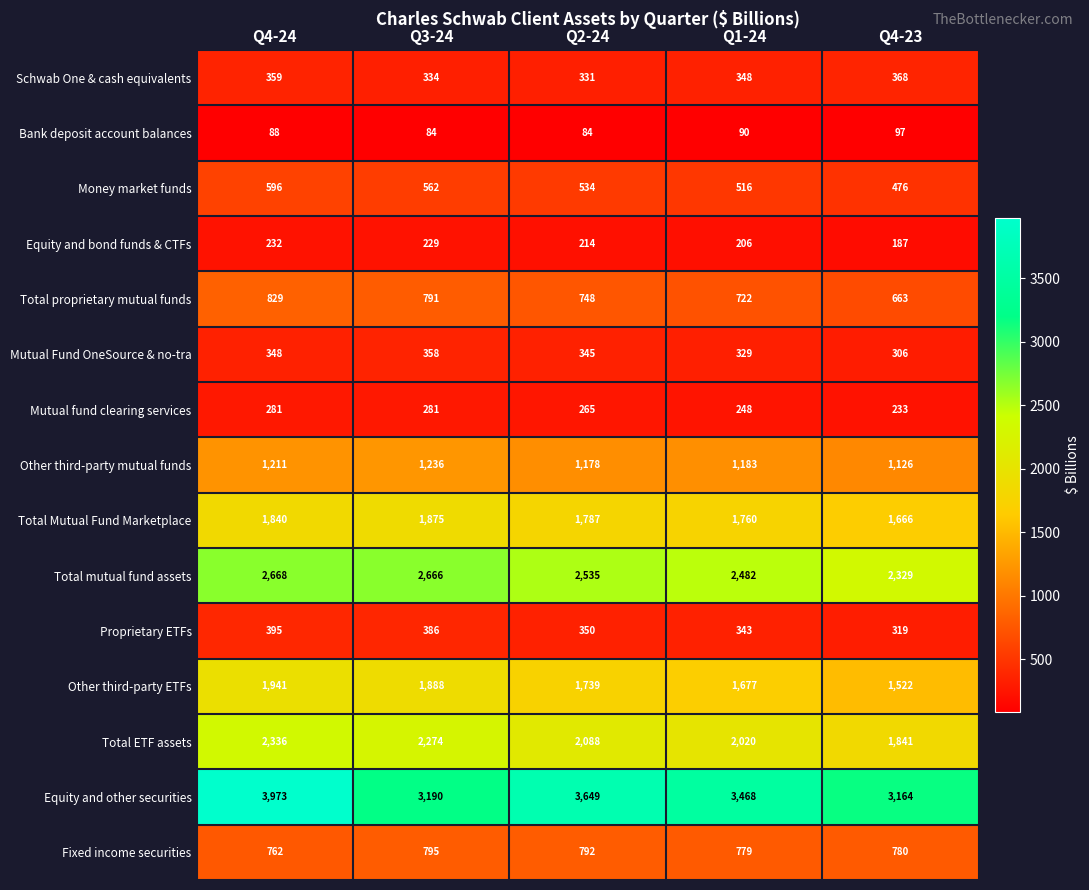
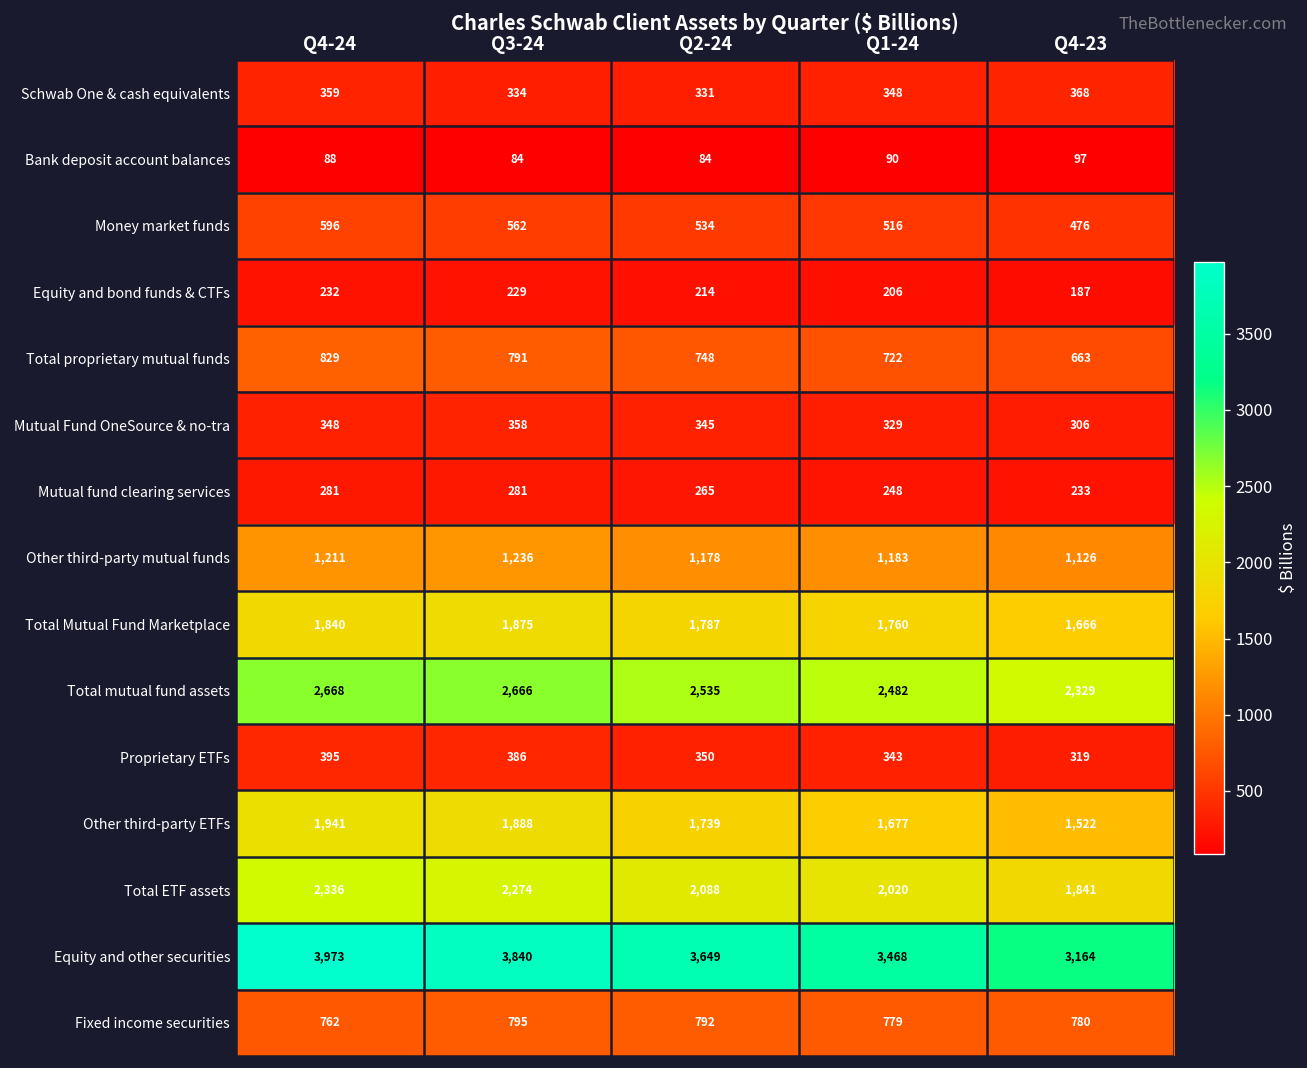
  {
    "Schwab One & cash equivalents": {
      "Q4-24": "359",
      "Q3-24": "334",
      "Q2-24": "331",
      "Q1-24": "348",
      "Q4-23": "368"
    },
    "Bank deposit account balances": {
      "Q4-24": "88",
      "Q3-24": "84",
      "Q2-24": "84",
      "Q1-24": "90",
      "Q4-23": "97"
    },
    "Money market funds": {
      "Q4-24": "596",
      "Q3-24": "562",
      "Q2-24": "534",
      "Q1-24": "516",
      "Q4-23": "476"
    },
    "Equity and bond funds & CTFs": {
      "Q4-24": "232",
      "Q3-24": "229",
      "Q2-24": "214",
      "Q1-24": "206",
      "Q4-23": "187"
    },
    "Total proprietary mutual funds": {
      "Q4-24": "829",
      "Q3-24": "791",
      "Q2-24": "748",
      "Q1-24": "722",
      "Q4-23": "663"
    },
    "Mutual Fund OneSource & no-tra": {
      "Q4-24": "348",
      "Q3-24": "358",
      "Q2-24": "345",
      "Q1-24": "329",
      "Q4-23": "306"
    },
    "Mutual fund clearing services": {
      "Q4-24": "281",
      "Q3-24": "281",
      "Q2-24": "265",
      "Q1-24": "248",
      "Q4-23": "233"
    },
    "Other third-party mutual funds": {
      "Q4-24": "1,211",
      "Q3-24": "1,236",
      "Q2-24": "1,178",
      "Q1-24": "1,183",
      "Q4-23": "1,126"
    },
    "Total Mutual Fund Marketplace": {
      "Q4-24": "1,840",
      "Q3-24": "1,875",
      "Q2-24": "1,787",
      "Q1-24": "1,760",
      "Q4-23": "1,666"
    },
    "Total mutual fund assets": {
      "Q4-24": "2,668",
      "Q3-24": "2,666",
      "Q2-24": "2,535",
      "Q1-24": "2,482",
      "Q4-23": "2,329"
    },
    "Proprietary ETFs": {
      "Q4-24": "395",
      "Q3-24": "386",
      "Q2-24": "350",
      "Q1-24": "343",
      "Q4-23": "319"
    },
    "Other third-party ETFs": {
      "Q4-24": "1,941",
      "Q3-24": "1,888",
      "Q2-24": "1,739",
      "Q1-24": "1,677",
      "Q4-23": "1,522"
    },
    "Total ETF assets": {
      "Q4-24": "2,336",
      "Q3-24": "2,274",
      "Q2-24": "2,088",
      "Q1-24": "2,020",
      "Q4-23": "1,841"
    },
    "Equity and other securities": {
      "Q4-24": "3,973",
-     "Q3-24": "3,190",
+     "Q3-24": "3,840",
      "Q2-24": "3,649",
      "Q1-24": "3,468",
      "Q4-23": "3,164"
    },
    "Fixed income securities": {
      "Q4-24": "762",
      "Q3-24": "795",
      "Q2-24": "792",
      "Q1-24": "779",
      "Q4-23": "780"
    }
  }
